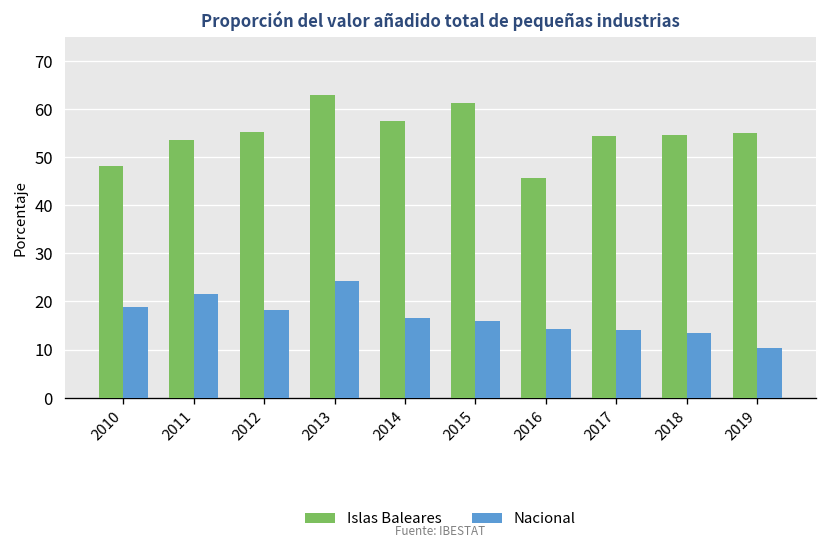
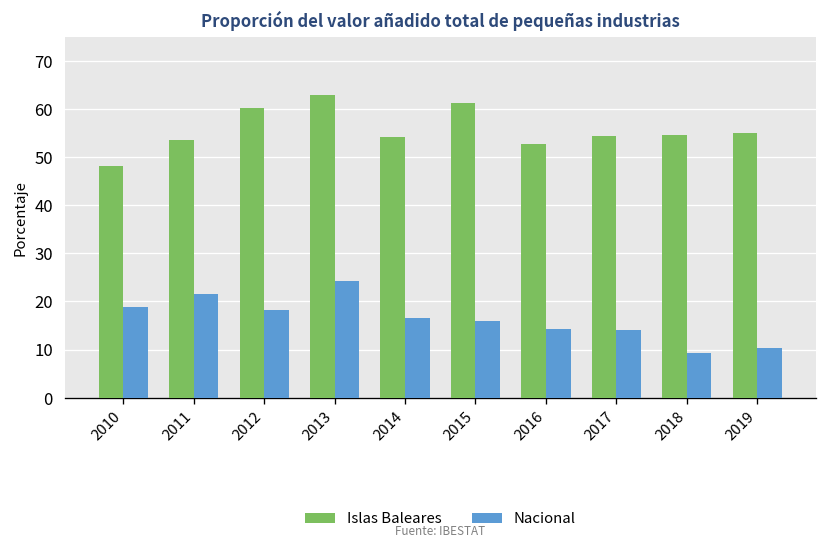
  {
    "Islas Baleares": {
      "2010": 48,
      "2011": 54,
-     "2012": 55,
+     "2012": 60,
      "2013": 63,
-     "2014": 58,
+     "2014": 54,
      "2015": 61,
-     "2016": 46,
+     "2016": 53,
      "2017": 54,
      "2018": 55,
      "2019": 55
    },
    "Nacional": {
      "2010": 19,
      "2011": 22,
      "2012": 18,
      "2013": 24,
      "2014": 17,
      "2015": 16,
      "2016": 14,
      "2017": 14,
-     "2018": 14,
+     "2018": 9,
      "2019": 10
    }
  }
